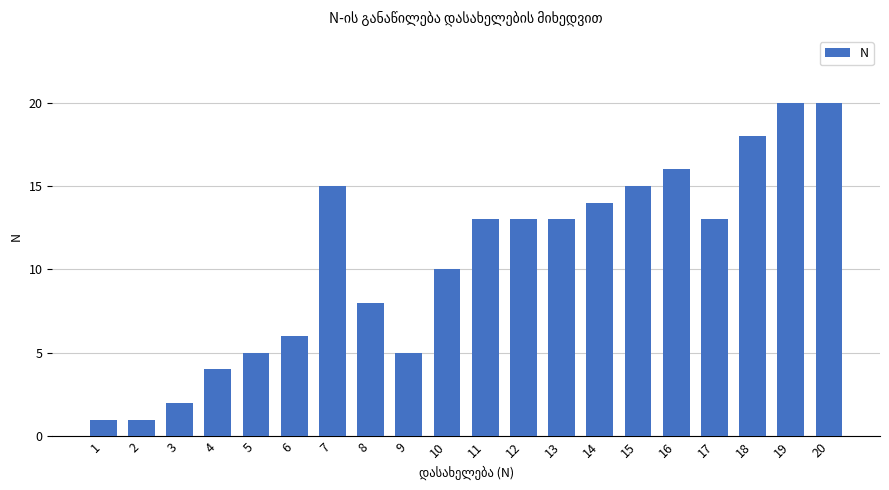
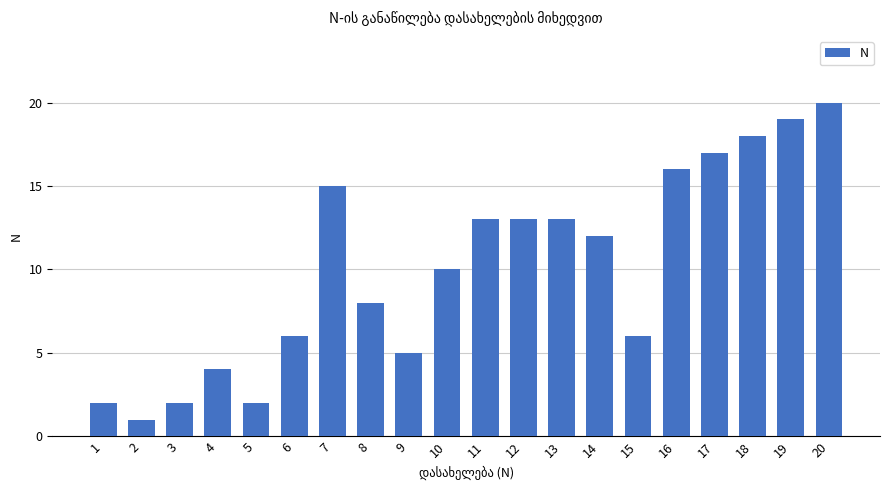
  {
-   "1": 1,
+   "1": 2,
    "2": 1,
    "3": 2,
    "4": 4,
-   "5": 5,
+   "5": 2,
    "6": 6,
    "7": 15,
    "8": 8,
    "9": 5,
    "10": 10,
    "11": 13,
    "12": 13,
    "13": 13,
-   "14": 14,
-   "15": 15,
+   "14": 12,
+   "15": 6,
    "16": 16,
-   "17": 13,
+   "17": 17,
    "18": 18,
-   "19": 20,
+   "19": 19,
    "20": 20
  }
